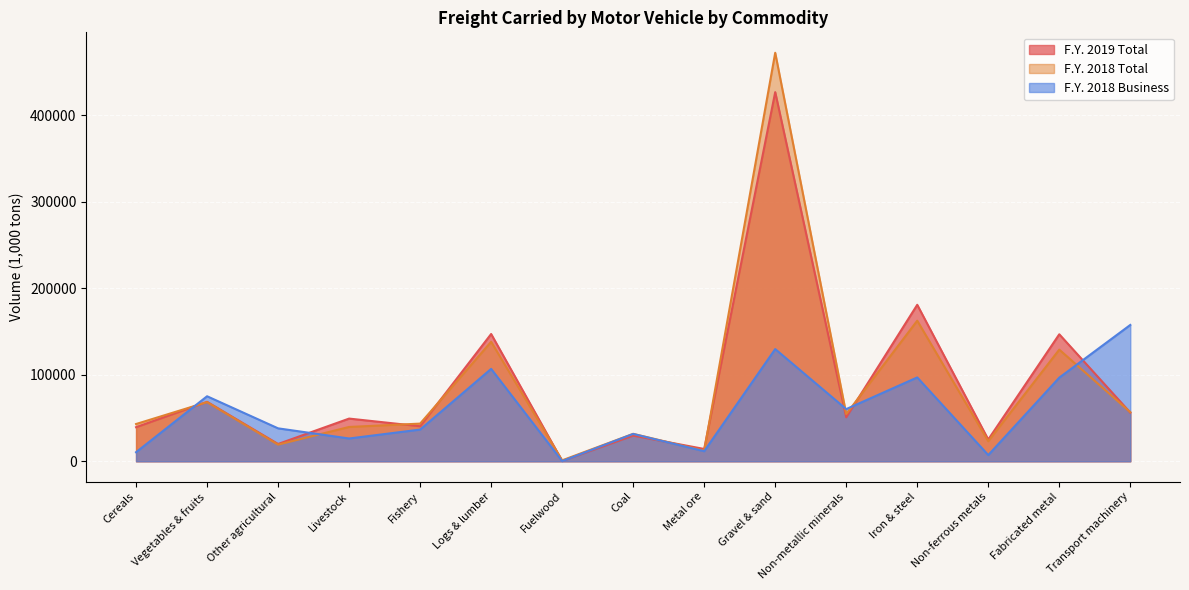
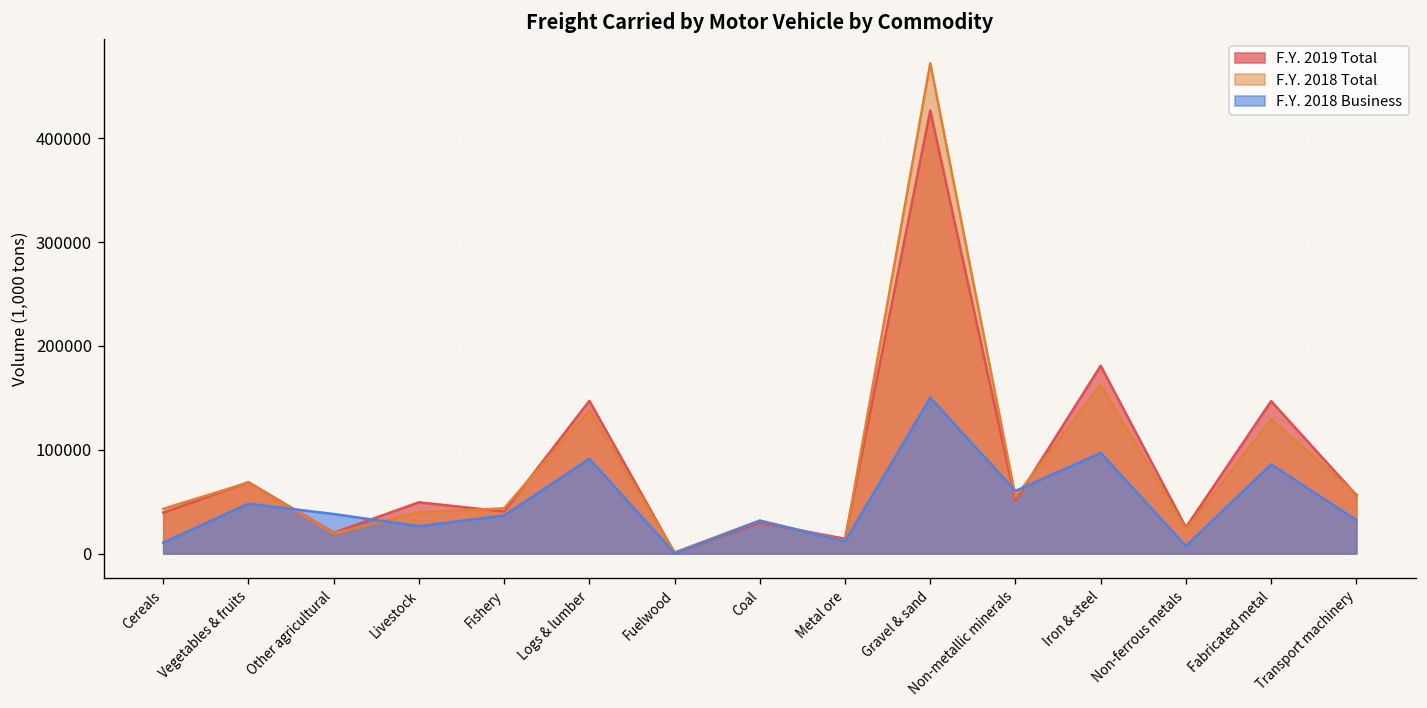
  {
    "F.Y. 2018 Business": {
      "Cereals": 10000,
-     "Vegetables & fruits": 80000,
+     "Vegetables & fruits": 50000,
      "Other agricultural": 40000,
      "Livestock": 30000,
      "Fishery": 40000,
-     "Logs & lumber": 110000,
-     "Gravel & sand": 130000,
+     "Logs & lumber": 90000,
+     "Gravel & sand": 150000,
      "Non-metallic minerals": 60000,
      "Iron & steel": 100000,
      "Non-ferrous metals": 10000,
-     "Fabricated metal": 100000,
-     "Transport machinery": 160000
+     "Fabricated metal": 90000,
+     "Transport machinery": 30000
    }
  }
